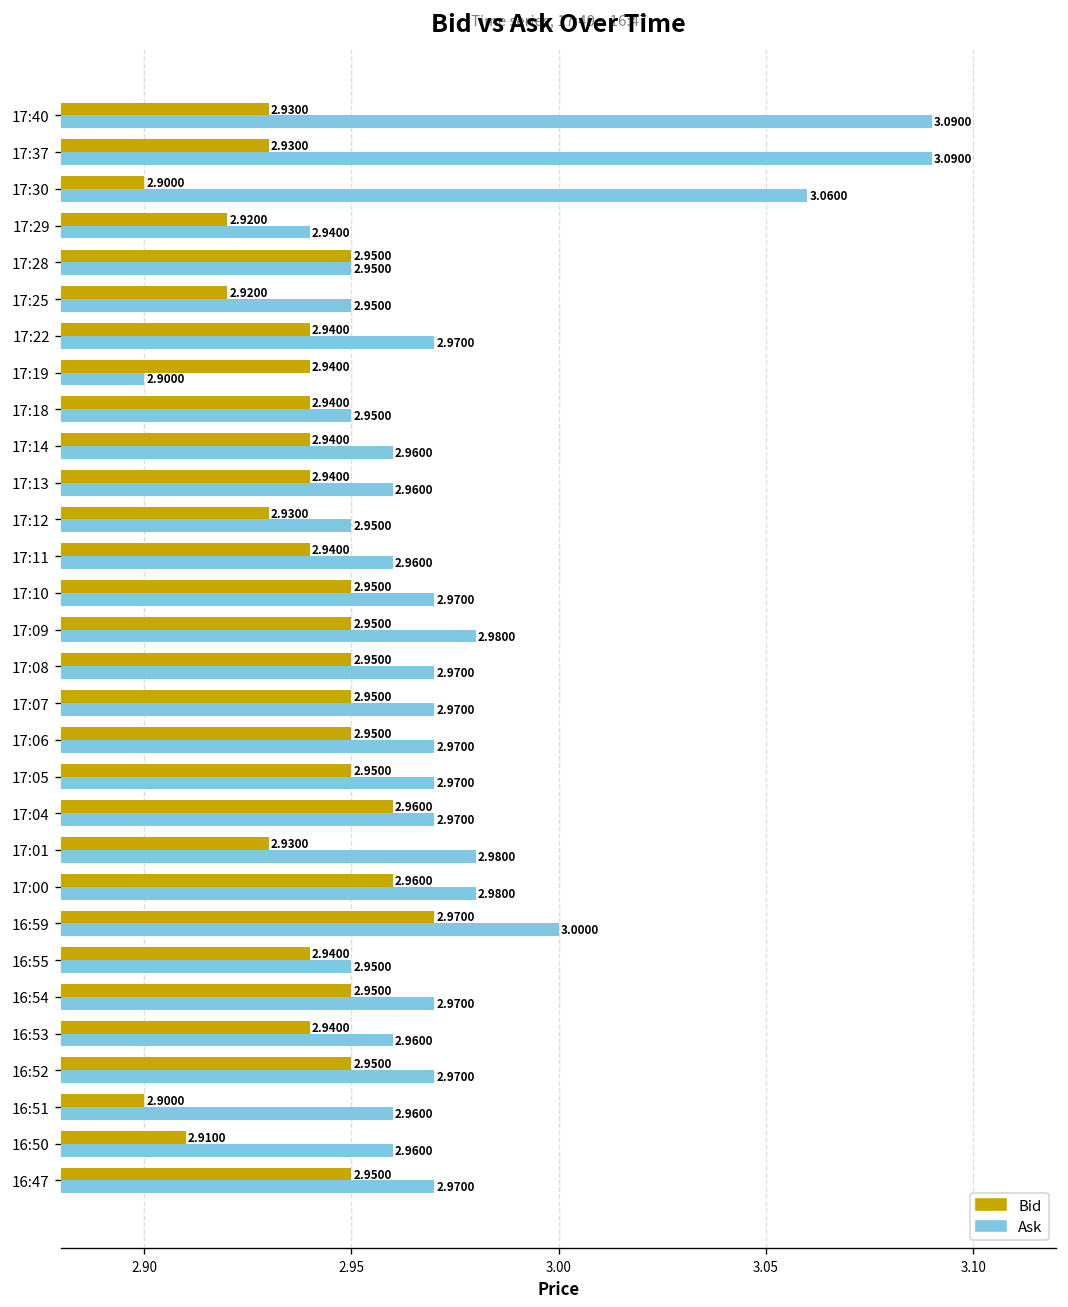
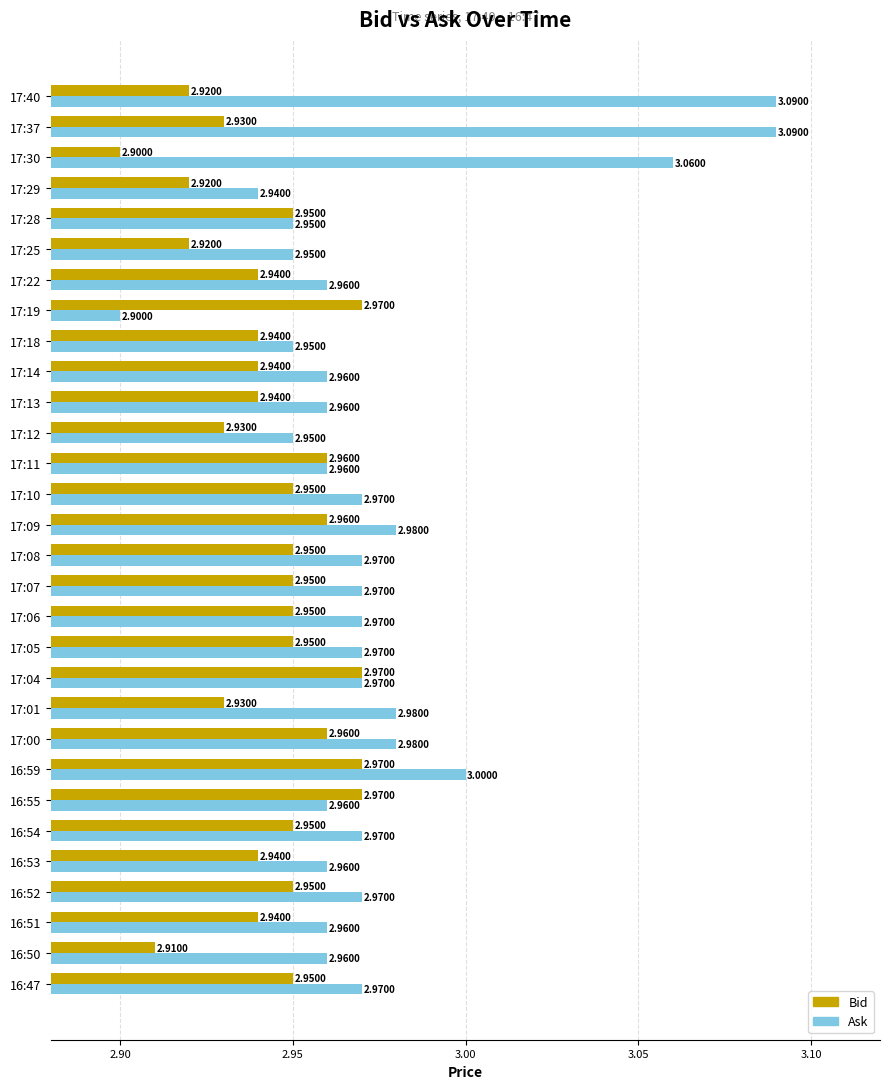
  {
    "Ask": {
      "17:40": 3.0900,
      "17:37": 3.0900,
      "17:30": 3.0600,
      "17:29": 2.9400,
      "17:28": 2.9500,
      "17:25": 2.9500,
-     "17:22": 2.9700,
+     "17:22": 2.9600,
      "17:19": 2.9000,
      "17:18": 2.9500,
      "17:14": 2.9600,
      "17:13": 2.9600,
      "17:12": 2.9500,
      "17:11": 2.9600,
      "17:10": 2.9700,
      "17:09": 2.9800,
      "17:08": 2.9700,
      "17:07": 2.9700,
      "17:06": 2.9700,
      "17:05": 2.9700,
      "17:04": 2.9700,
      "17:01": 2.9800,
      "17:00": 2.9800,
      "16:59": 3.0000,
-     "16:55": 2.9500,
+     "16:55": 2.9600,
      "16:54": 2.9700,
      "16:53": 2.9600,
      "16:52": 2.9700,
      "16:51": 2.9600,
      "16:50": 2.9600,
      "16:47": 2.9700
    },
    "Bid": {
-     "17:40": 2.9300,
+     "17:40": 2.9200,
      "17:37": 2.9300,
      "17:30": 2.9000,
      "17:29": 2.9200,
      "17:28": 2.9500,
      "17:25": 2.9200,
      "17:22": 2.9400,
-     "17:19": 2.9400,
+     "17:19": 2.9700,
      "17:18": 2.9400,
      "17:14": 2.9400,
      "17:13": 2.9400,
      "17:12": 2.9300,
-     "17:11": 2.9400,
+     "17:11": 2.9600,
      "17:10": 2.9500,
-     "17:09": 2.9500,
+     "17:09": 2.9600,
      "17:08": 2.9500,
      "17:07": 2.9500,
      "17:06": 2.9500,
      "17:05": 2.9500,
-     "17:04": 2.9600,
+     "17:04": 2.9700,
      "17:01": 2.9300,
      "17:00": 2.9600,
      "16:59": 2.9700,
-     "16:55": 2.9400,
+     "16:55": 2.9700,
      "16:54": 2.9500,
      "16:53": 2.9400,
      "16:52": 2.9500,
-     "16:51": 2.9000,
+     "16:51": 2.9400,
      "16:50": 2.9100,
      "16:47": 2.9500
    }
  }
